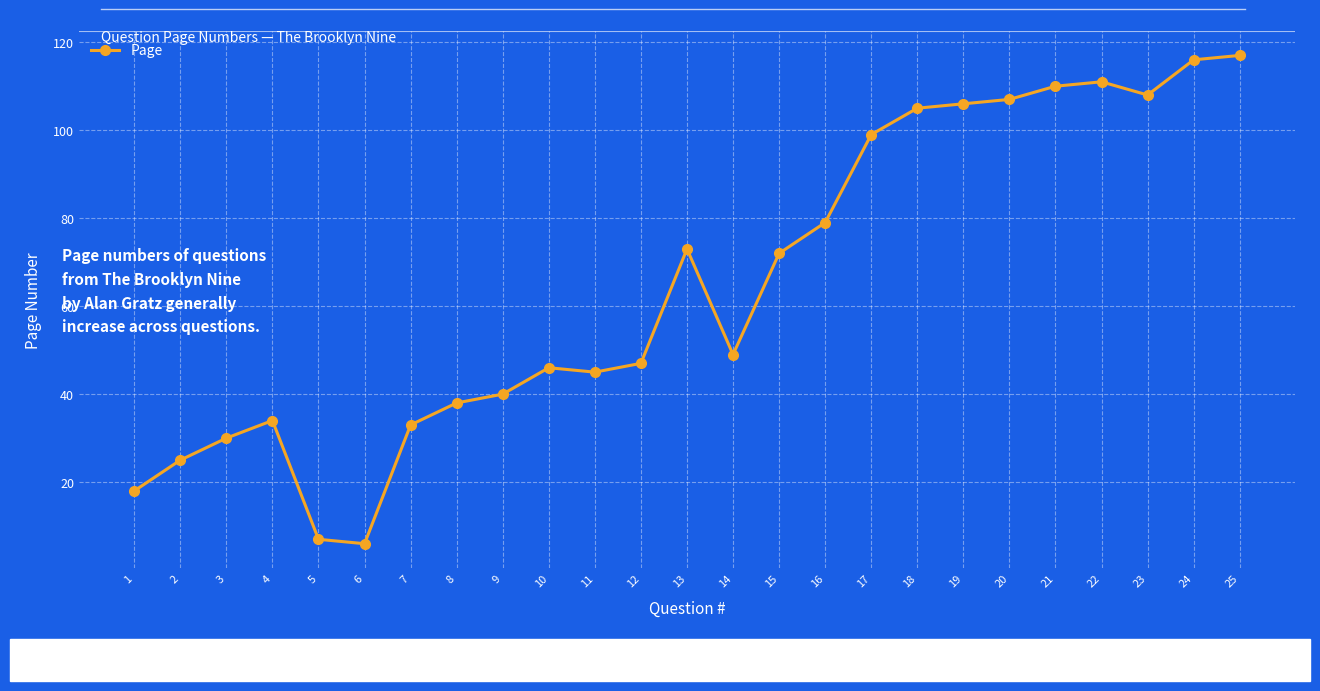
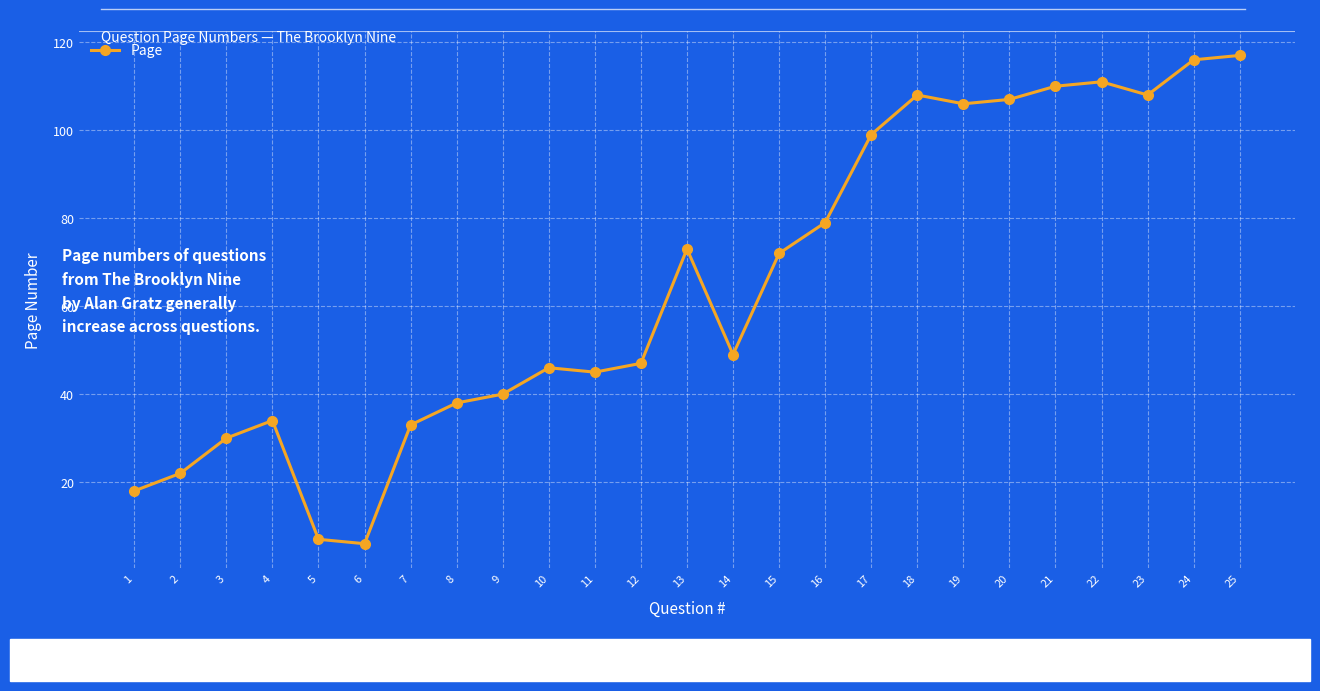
  {
    "1": 18,
-   "2": 25,
+   "2": 22,
    "3": 30,
    "4": 34,
    "5": 7,
    "6": 6,
    "7": 33,
    "8": 38,
    "9": 40,
    "10": 46,
    "11": 45,
    "12": 47,
    "13": 73,
    "14": 49,
    "15": 72,
    "16": 79,
    "17": 99,
-   "18": 105,
+   "18": 108,
    "19": 106,
    "20": 107,
    "21": 110,
    "22": 111,
    "23": 108,
    "24": 116,
    "25": 117
  }
